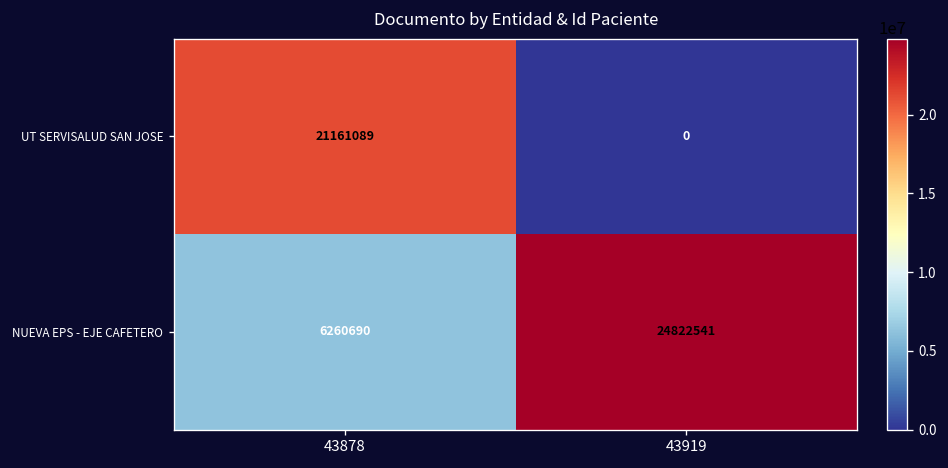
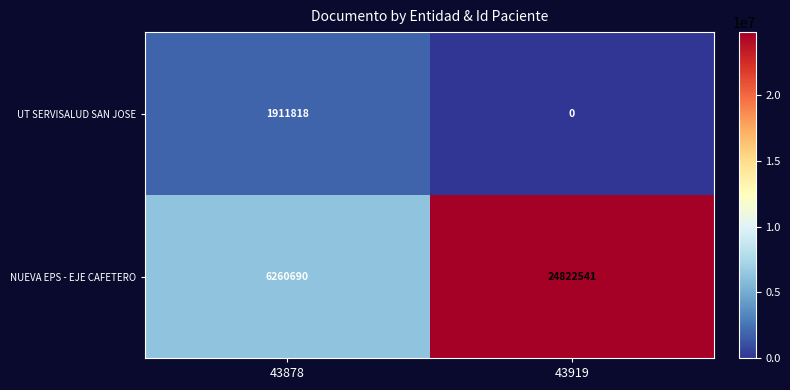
  {
    "UT SERVISALUD SAN JOSE": {
-     "43878": 21161089,
+     "43878": 1911818,
      "43919": 0
    },
    "NUEVA EPS - EJE CAFETERO": {
      "43878": 6260690,
      "43919": 24822541
    }
  }
